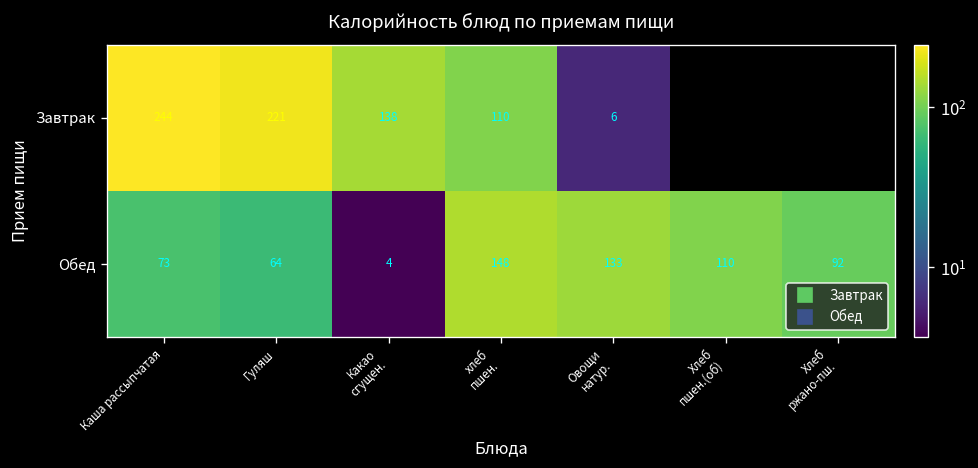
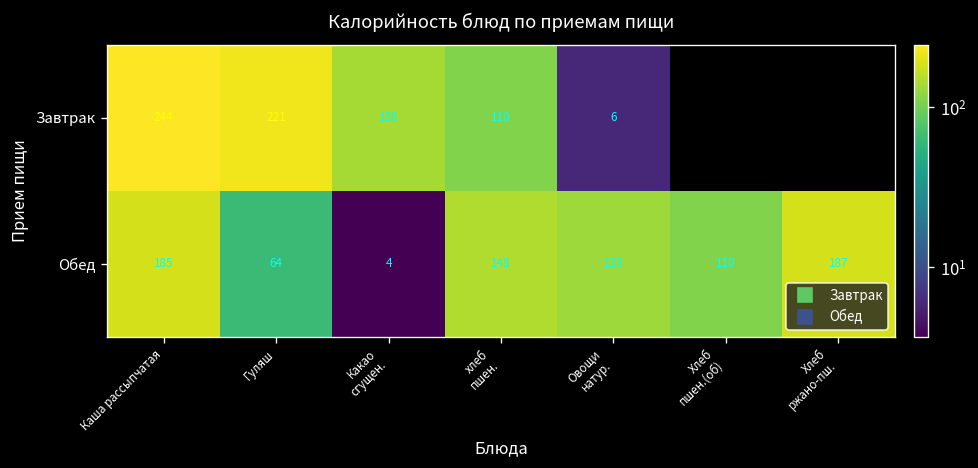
  {
    "Завтрак": {
      "Какао сгущен.": 138,
      "хлеб пшен.": 110,
      "Овощи натур.": 6
    },
    "Обед": {
-     "Каша рассыпчатая": 73,
+     "Каша рассыпчатая": 185,
      "Гуляш": 64,
      "Какао сгущен.": 4,
      "хлеб пшен.": 148,
      "Овощи натур.": 133,
      "Хлеб пшен.(об)": 110,
-     "Хлеб ржано-пш.": 92
+     "Хлеб ржано-пш.": 187
    }
  }
